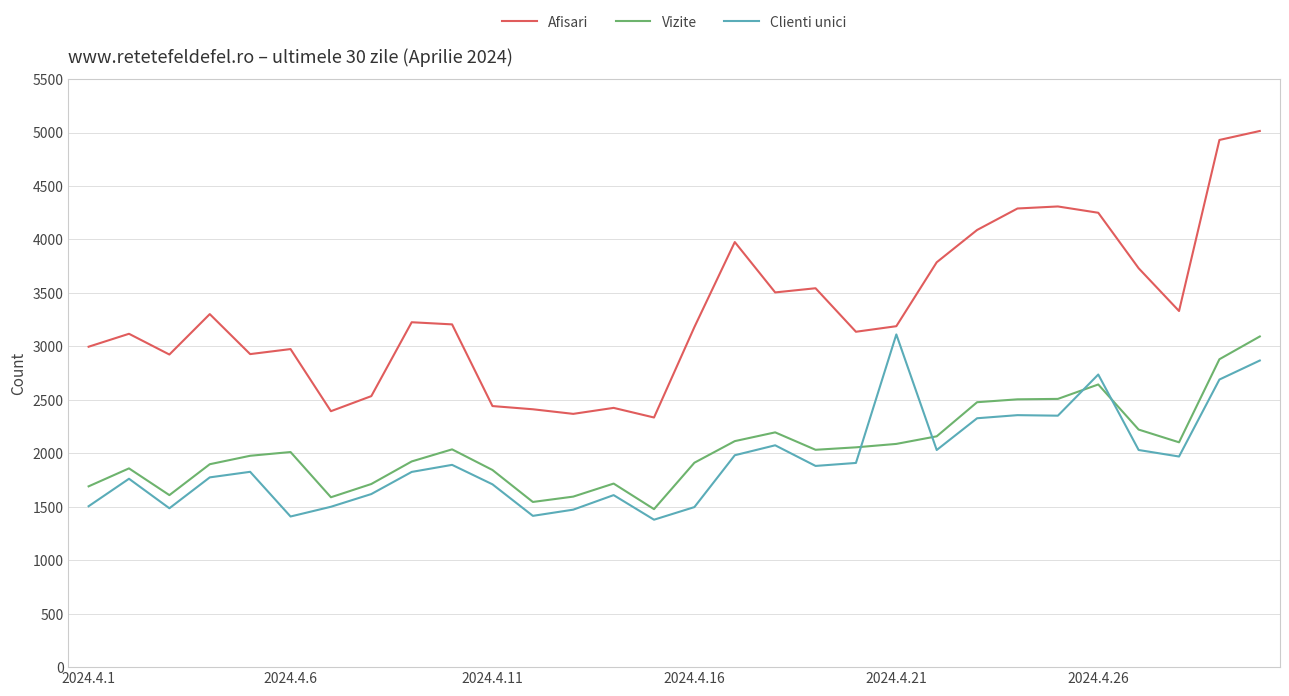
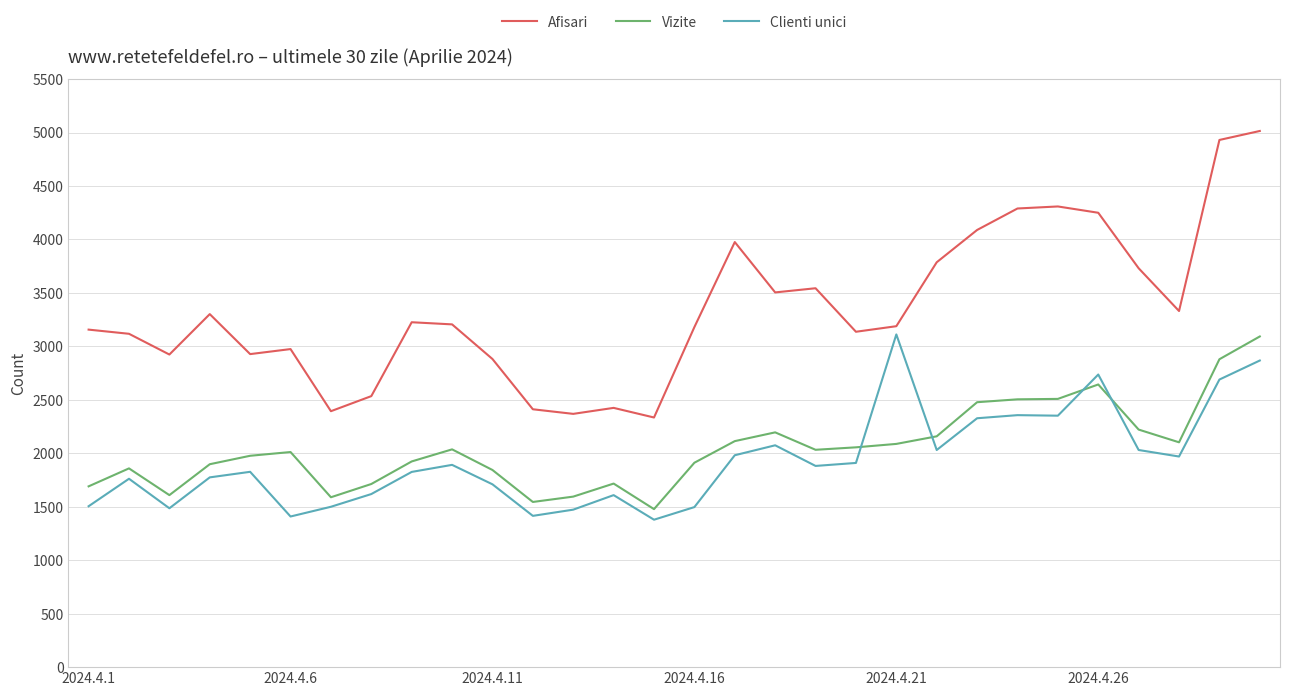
  {
    "Afisari": {
-     "2024.4.1": 3000,
+     "2024.4.1": 3160,
      "2024.4.6": 2980,
-     "2024.4.11": 2440,
+     "2024.4.11": 2880,
      "2024.4.16": 3180,
      "2024.4.21": 3190,
      "2024.4.26": 4250
    },
    "Vizite": {
      "2024.4.1": 1690,
      "2024.4.6": 2010,
      "2024.4.11": 1840,
      "2024.4.16": 1910,
      "2024.4.21": 2090,
      "2024.4.26": 2640
    },
    "Clienti unici": {
      "2024.4.1": 1510,
      "2024.4.6": 1410,
      "2024.4.11": 1710,
      "2024.4.16": 1500,
      "2024.4.21": 3110,
      "2024.4.26": 2740
    }
  }
